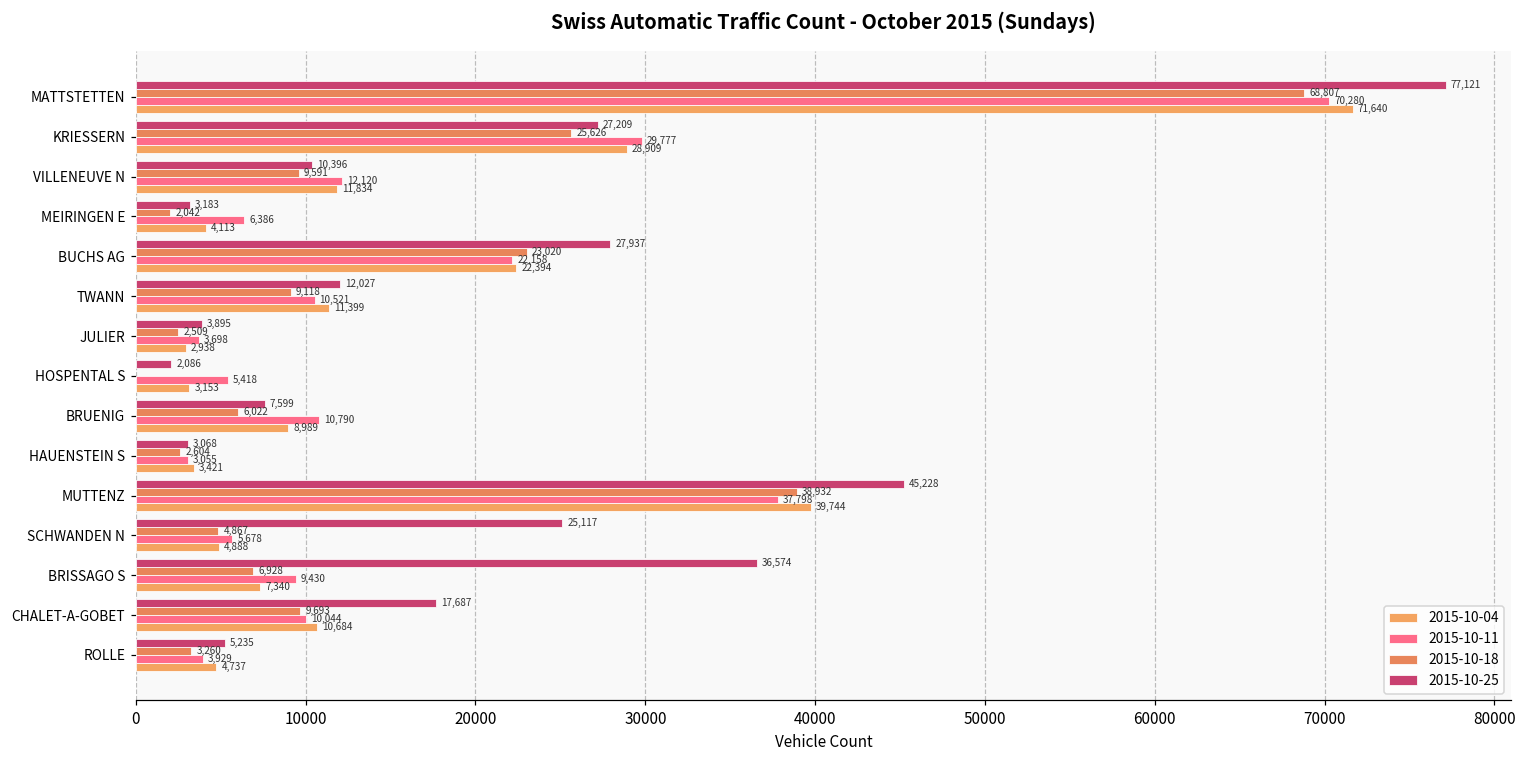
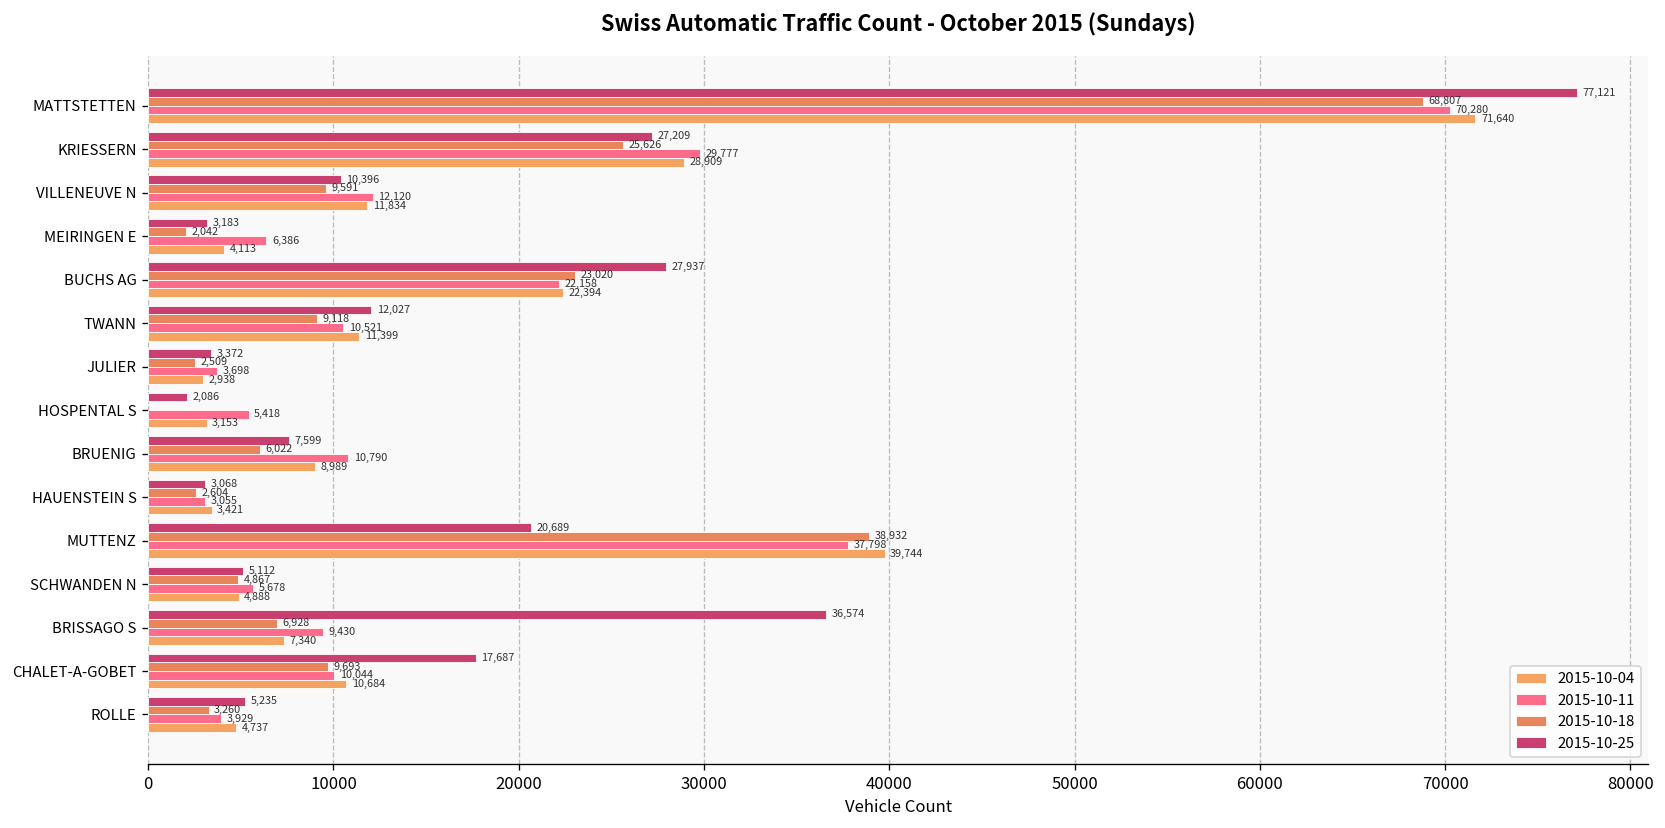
  {
    "2015-10-25": {
      "MATTSTETTEN": "77,121",
      "KRIESSERN": "27,209",
      "VILLENEUVE N": "10,396",
      "MEIRINGEN E": "3,183",
      "BUCHS AG": "27,937",
      "TWANN": "12,027",
-     "JULIER": "3,895",
+     "JULIER": "3,372",
      "HOSPENTAL S": "2,086",
      "BRUENIG": "7,599",
      "HAUENSTEIN S": "3,068",
-     "MUTTENZ": "45,228",
-     "SCHWANDEN N": "25,117",
+     "MUTTENZ": "20,689",
+     "SCHWANDEN N": "5,112",
      "BRISSAGO S": "36,574",
      "CHALET-A-GOBET": "17,687",
      "ROLLE": "5,235"
    }
  }
